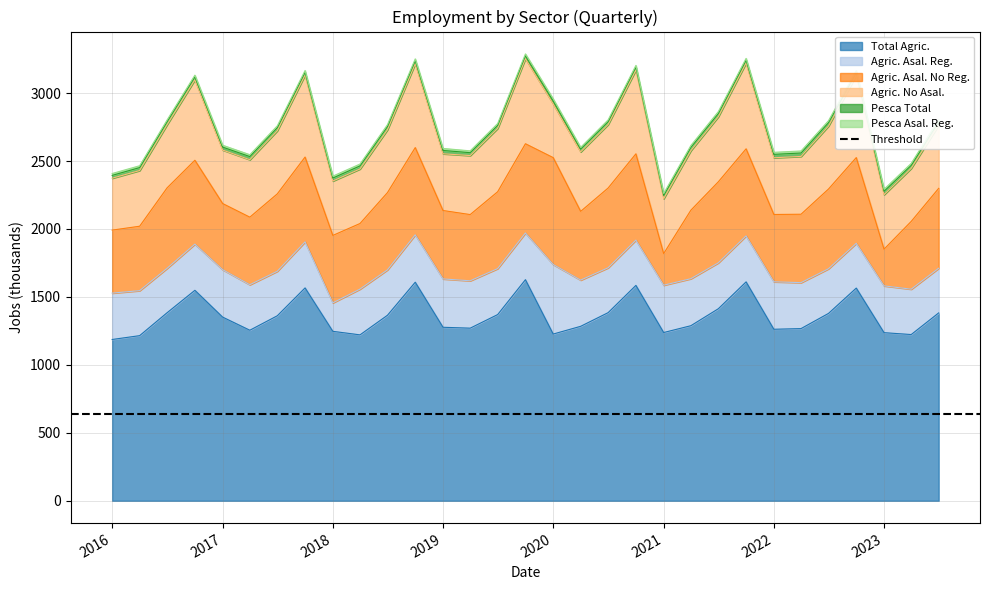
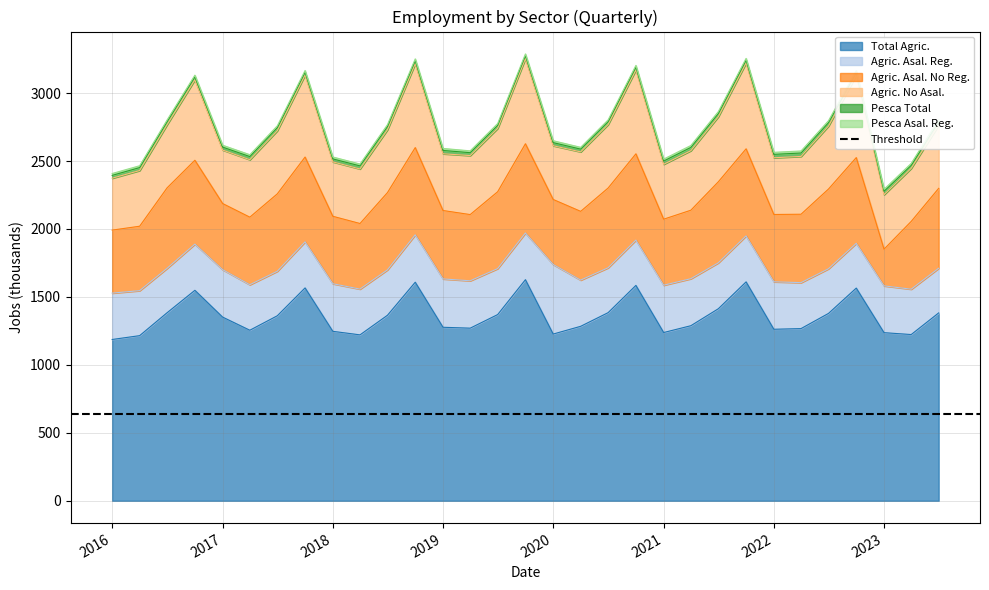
  {
    "Total Agric.": {
      "2016": 1190,
      "2017": 1350,
      "2018": 1250,
      "2019": 1280,
      "2020": 1230,
      "2021": 1240,
      "2022": 1260,
      "2023": 1240
    },
    "Agric. Asal. Reg.": {
      "2016": 340,
      "2017": 350,
-     "2018": 210,
+     "2018": 350,
      "2019": 360,
      "2020": 510,
      "2021": 350,
      "2022": 350,
      "2023": 340
    },
    "Agric. Asal. No Reg.": {
      "2016": 460,
      "2017": 490,
      "2018": 500,
      "2019": 500,
-     "2020": 790,
-     "2021": 230,
+     "2020": 480,
+     "2021": 490,
      "2022": 500,
      "2023": 270
    },
    "Agric. No Asal.": {
      "2016": 380,
      "2017": 390,
      "2018": 400,
      "2019": 420,
      "2020": 400,
      "2021": 400,
      "2022": 420,
      "2023": 400
    }
  }
